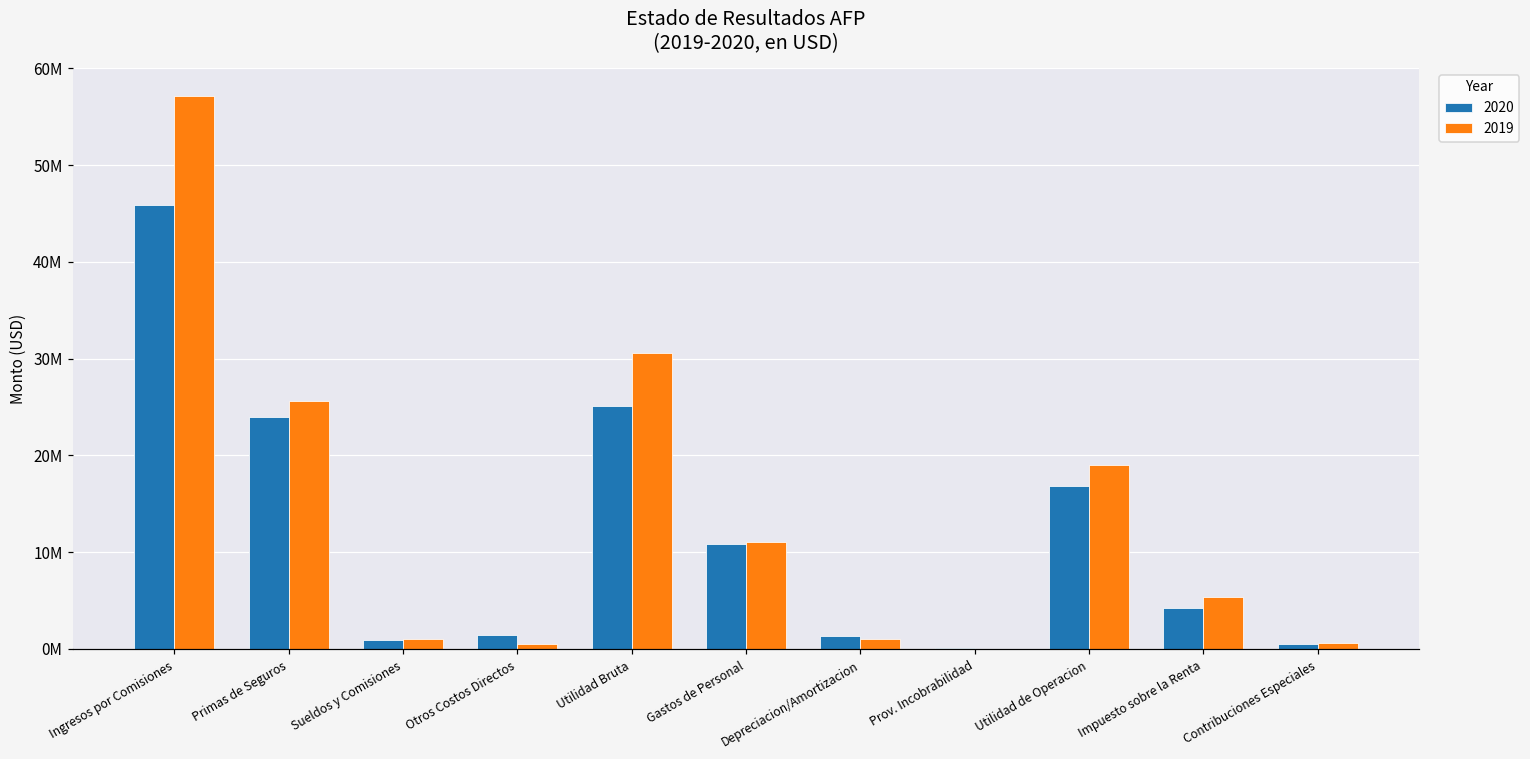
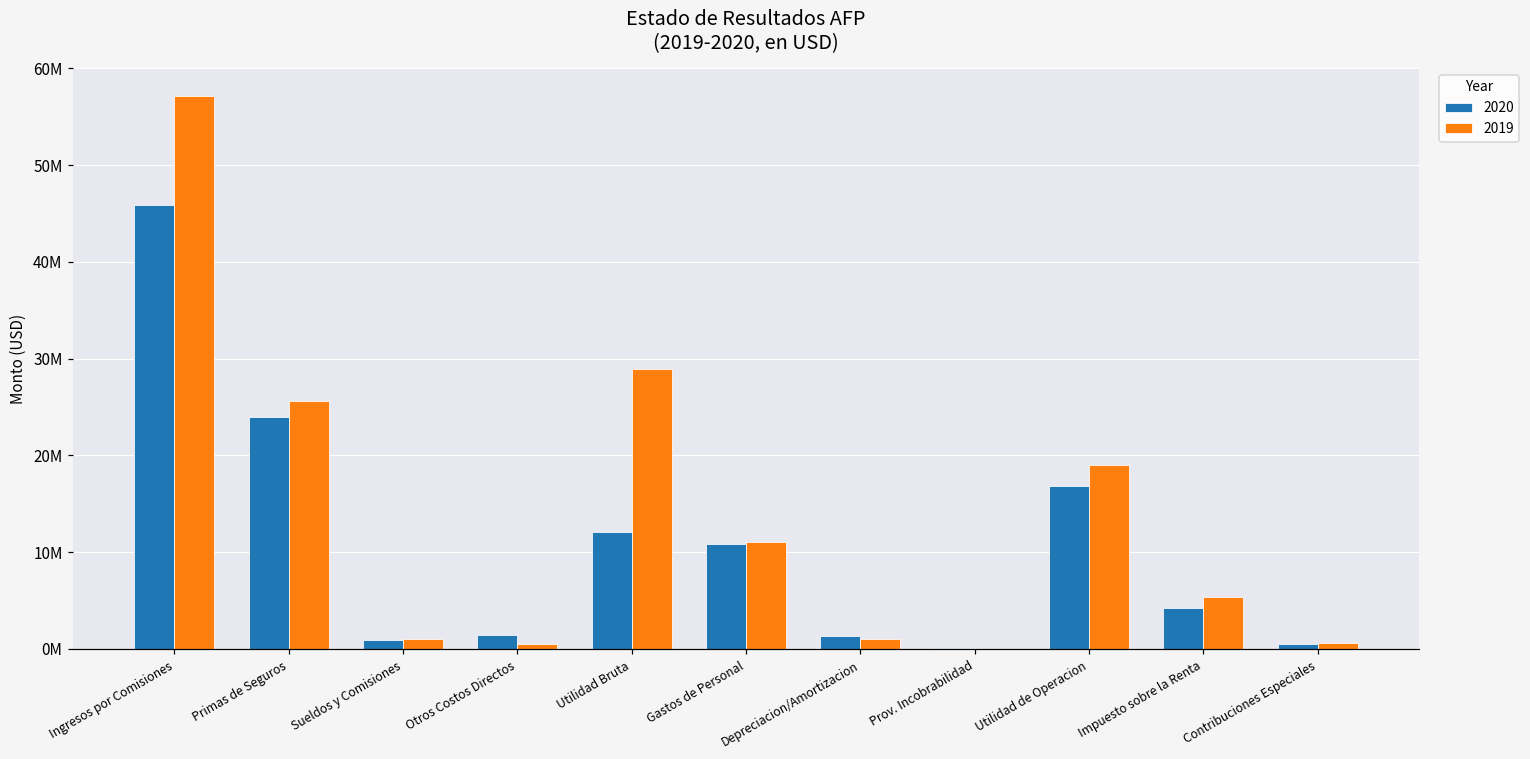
  {
    "2020": {
      "Ingresos por Comisiones": 46000000,
      "Primas de Seguros": 24000000,
      "Sueldos y Comisiones": 1000000,
      "Otros Costos Directos": 1000000,
-     "Utilidad Bruta": 25000000,
+     "Utilidad Bruta": 12000000,
      "Gastos de Personal": 11000000,
      "Depreciacion/Amortizacion": 1000000,
      "Utilidad de Operacion": 17000000,
      "Impuesto sobre la Renta": 4000000,
      "Contribuciones Especiales": 0
    },
    "2019": {
      "Ingresos por Comisiones": 57000000,
      "Primas de Seguros": 26000000,
      "Sueldos y Comisiones": 1000000,
      "Otros Costos Directos": 1000000,
-     "Utilidad Bruta": 31000000,
+     "Utilidad Bruta": 29000000,
      "Gastos de Personal": 11000000,
      "Depreciacion/Amortizacion": 1000000,
      "Utilidad de Operacion": 19000000,
      "Impuesto sobre la Renta": 5000000,
      "Contribuciones Especiales": 1000000
    }
  }
